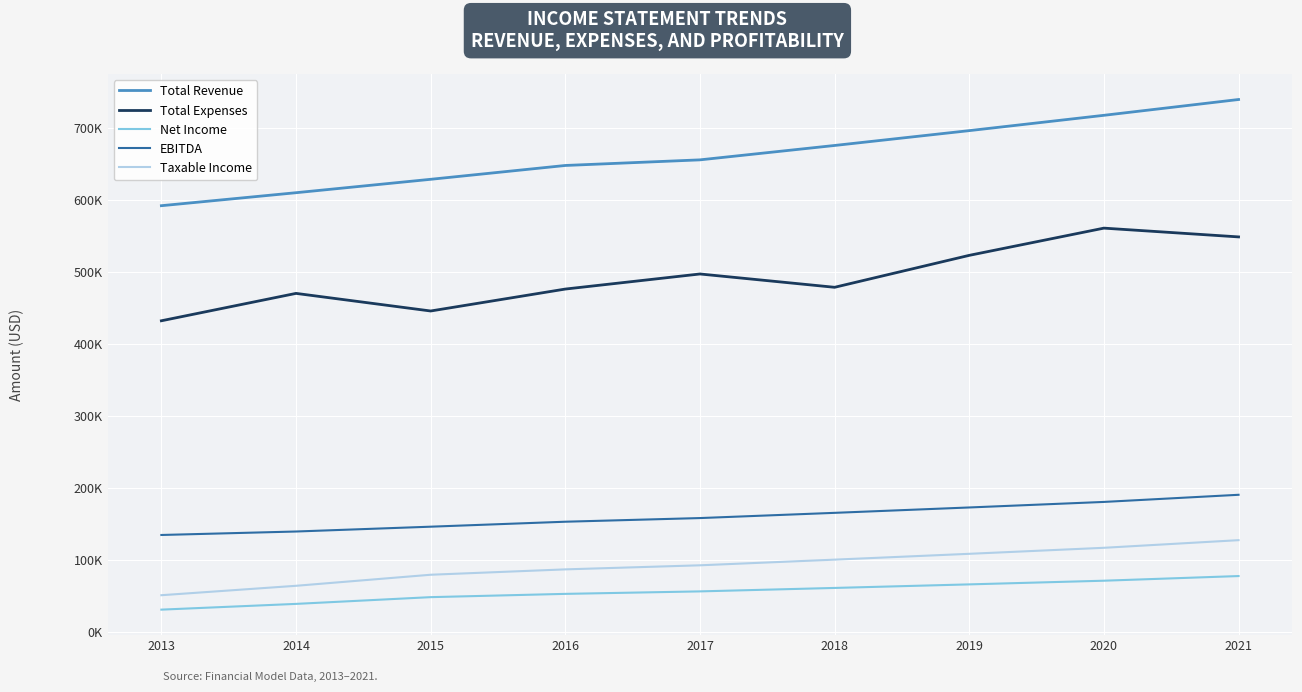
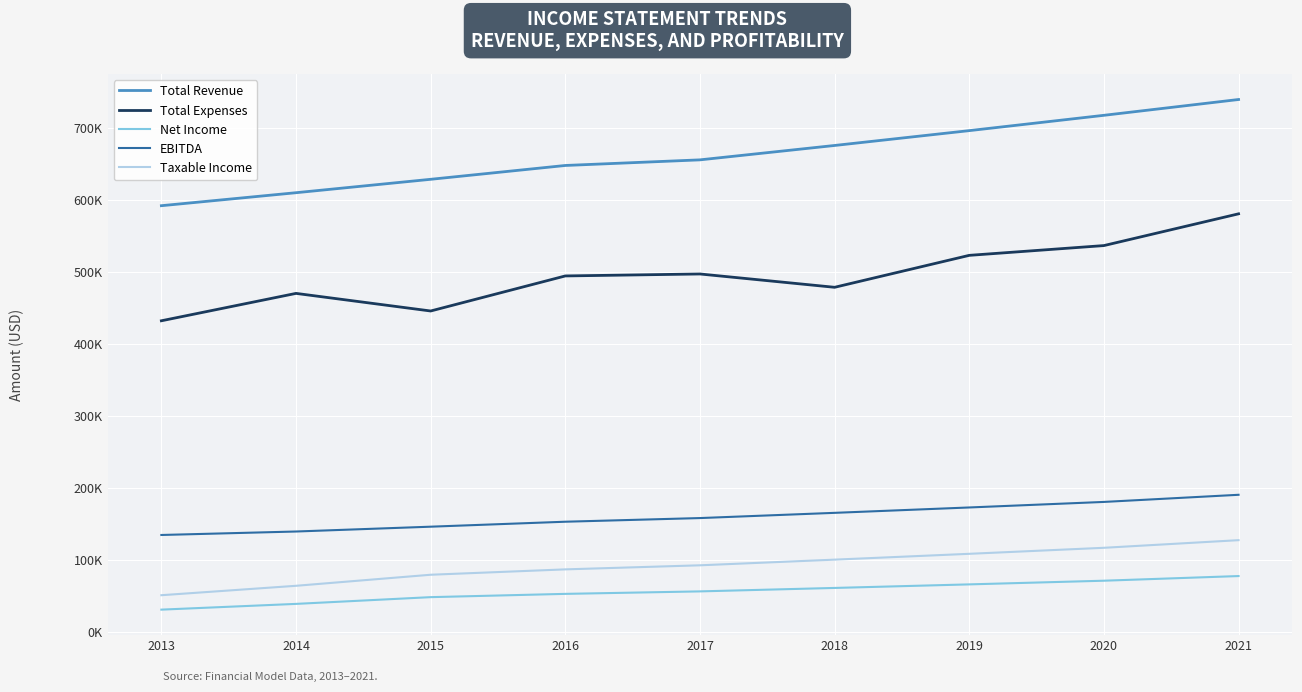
  {
    "Total Expenses": {
      "2013": 430000,
      "2014": 470000,
      "2015": 450000,
-     "2016": 480000,
+     "2016": 490000,
      "2017": 500000,
      "2018": 480000,
      "2019": 520000,
-     "2020": 560000,
-     "2021": 550000
+     "2020": 540000,
+     "2021": 580000
    }
  }
